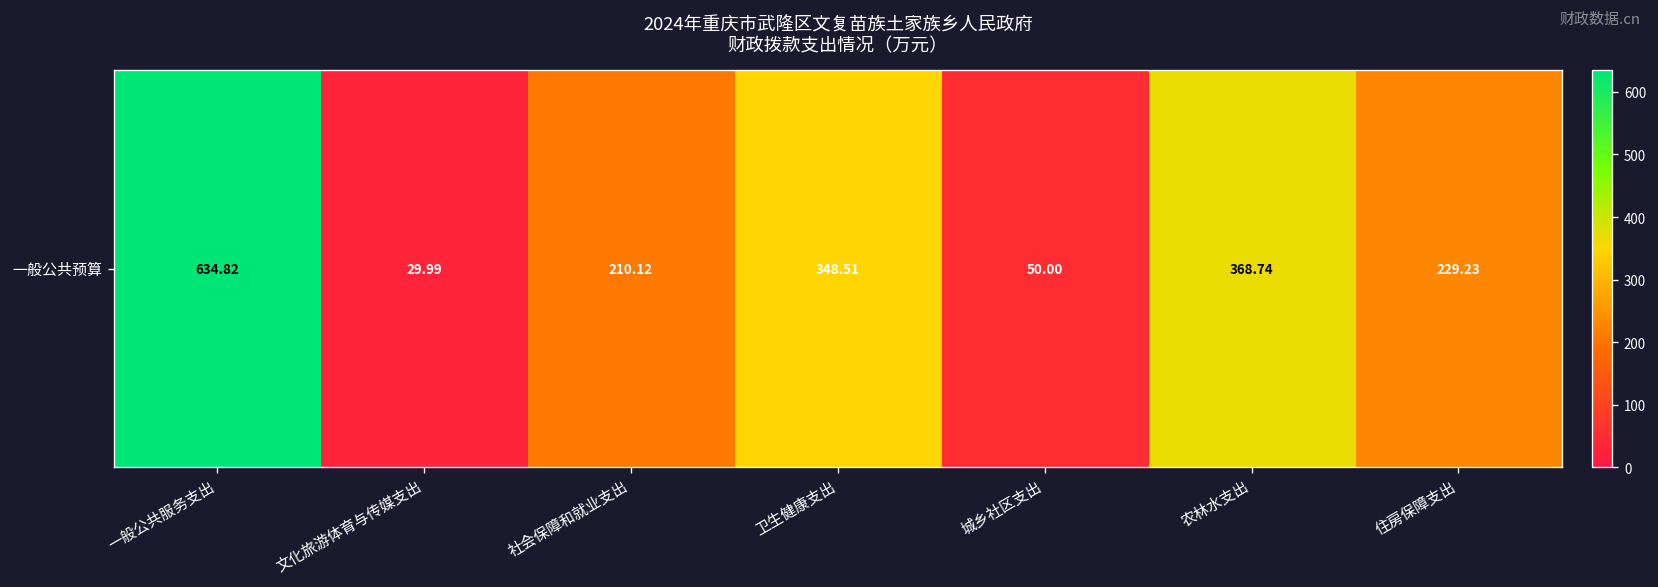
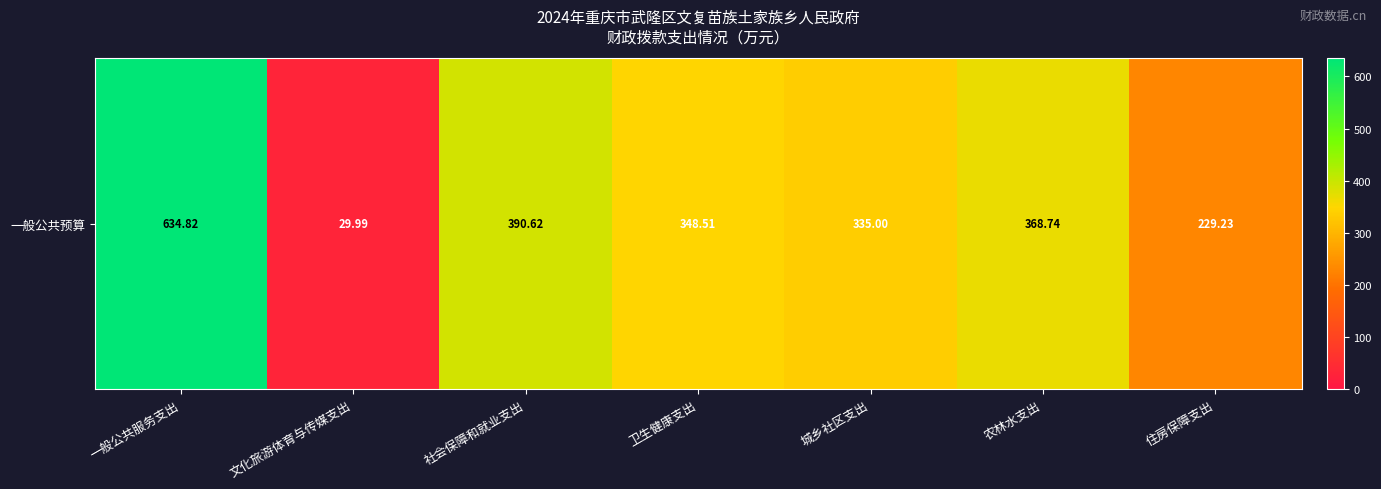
  {
    "一般公共预算": {
      "一般公共服务支出": 634.82,
      "文化旅游体育与传媒支出": 29.99,
-     "社会保障和就业支出": 210.12,
+     "社会保障和就业支出": 390.62,
      "卫生健康支出": 348.51,
-     "城乡社区支出": 50.00,
+     "城乡社区支出": 335.00,
      "农林水支出": 368.74,
      "住房保障支出": 229.23
    }
  }
